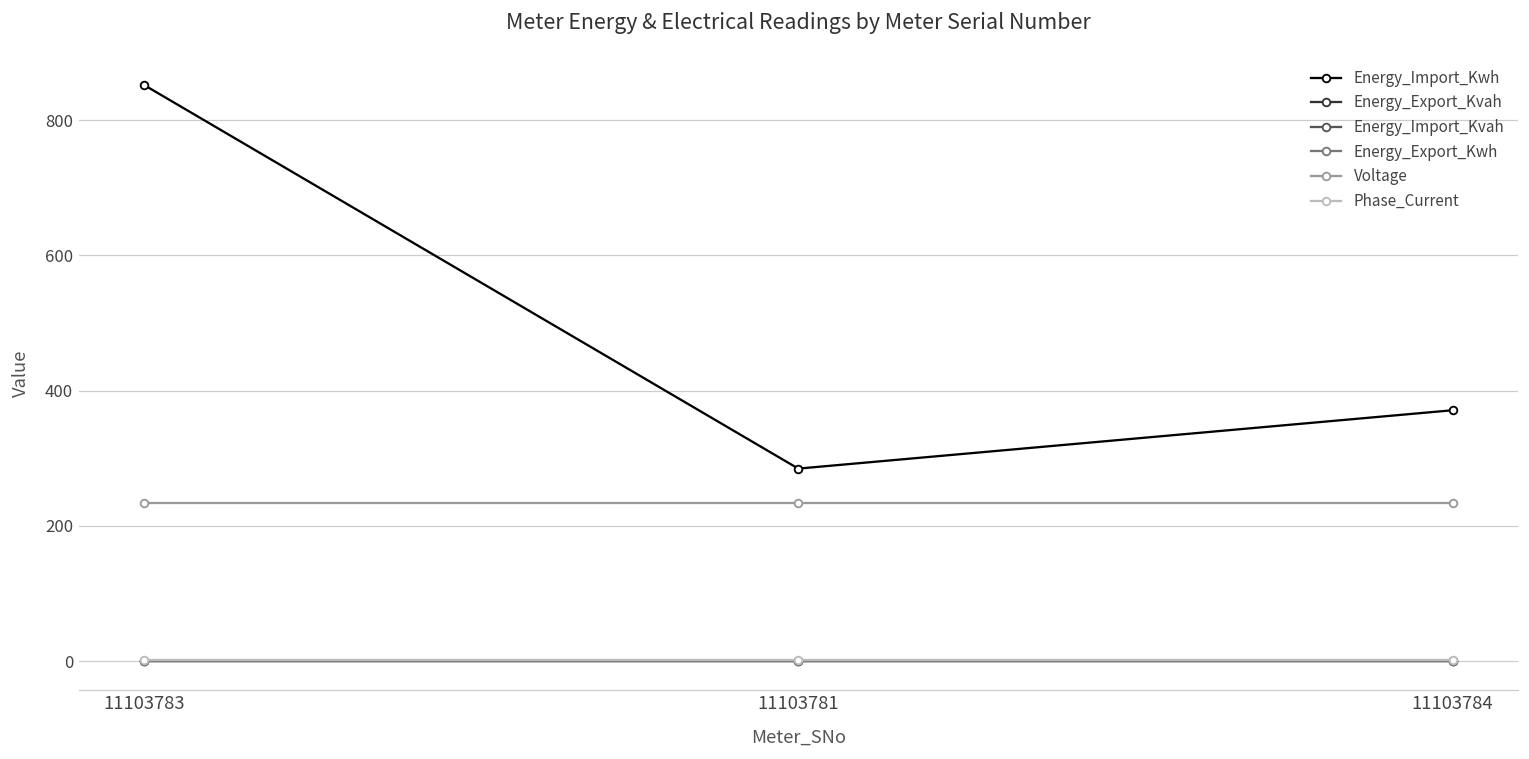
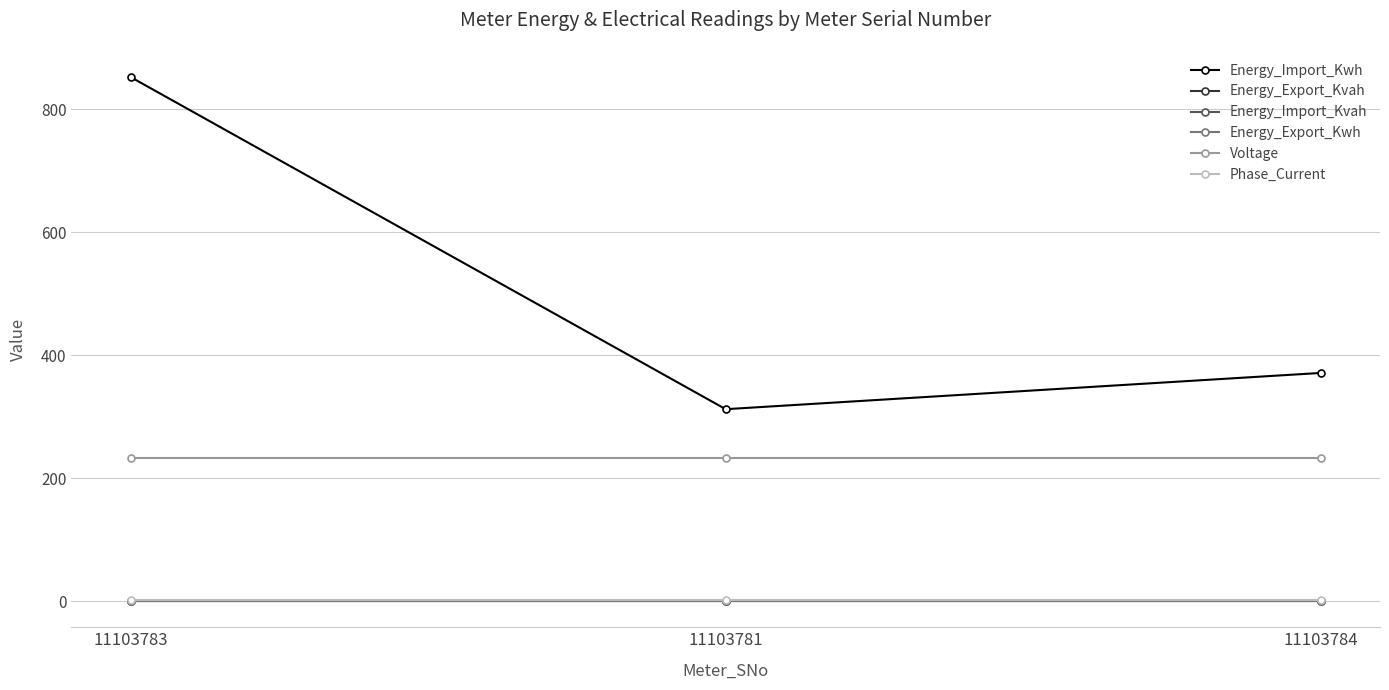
  {
    "Energy_Import_Kwh": {
      "11103783": 850,
-     "11103781": 280,
+     "11103781": 310,
      "11103784": 370
    }
  }
